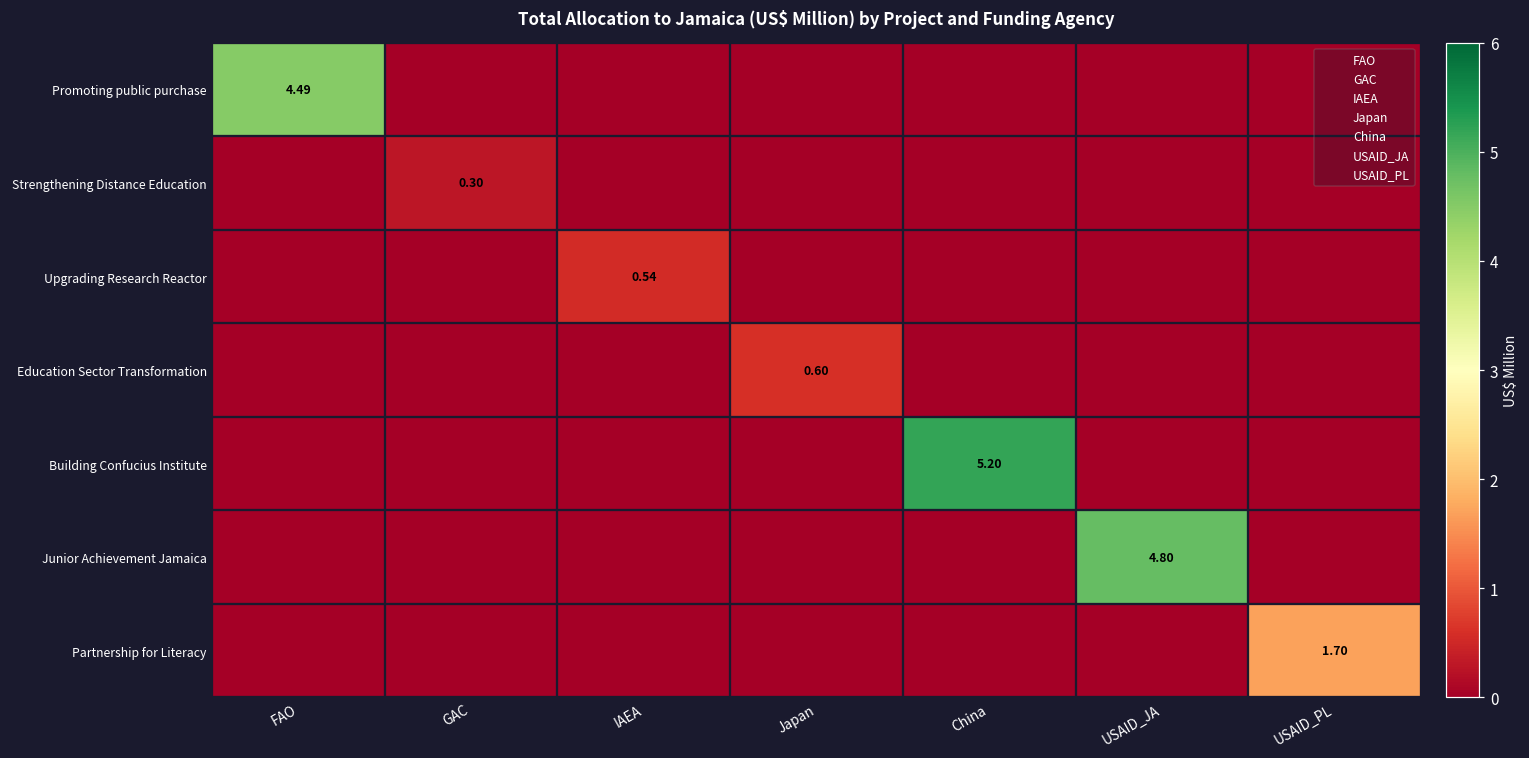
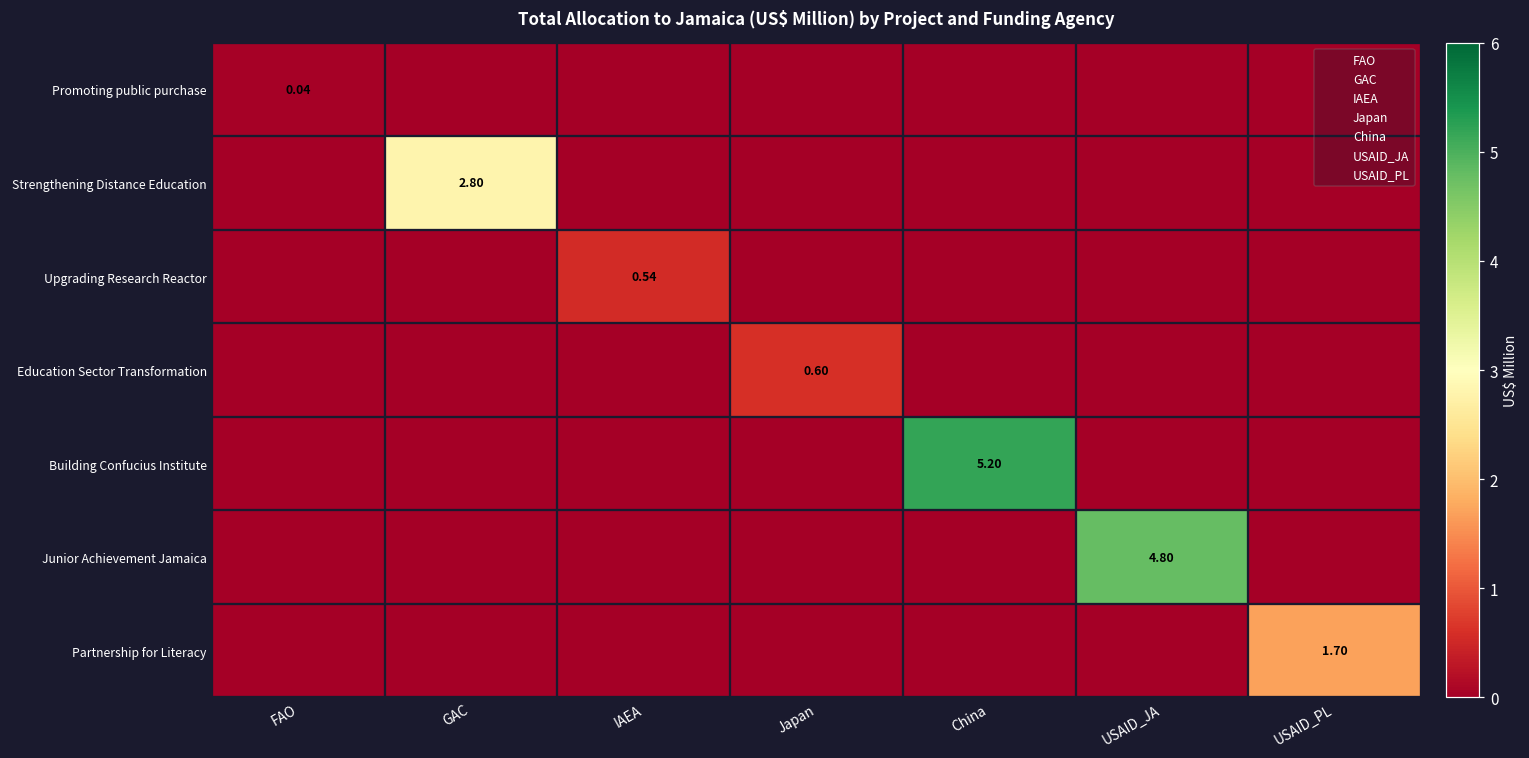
  {
    "Promoting public purchase": {
-     "FAO": 4.49
+     "FAO": 0.04
    },
    "Strengthening Distance Education": {
-     "GAC": 0.30
+     "GAC": 2.80
    },
    "Upgrading Research Reactor": {
      "IAEA": 0.54
    },
    "Education Sector Transformation": {
      "Japan": 0.60
    },
    "Building Confucius Institute": {
      "China": 5.20
    },
    "Junior Achievement Jamaica": {
      "USAID_JA": 4.80
    },
    "Partnership for Literacy": {
      "USAID_PL": 1.70
    }
  }
